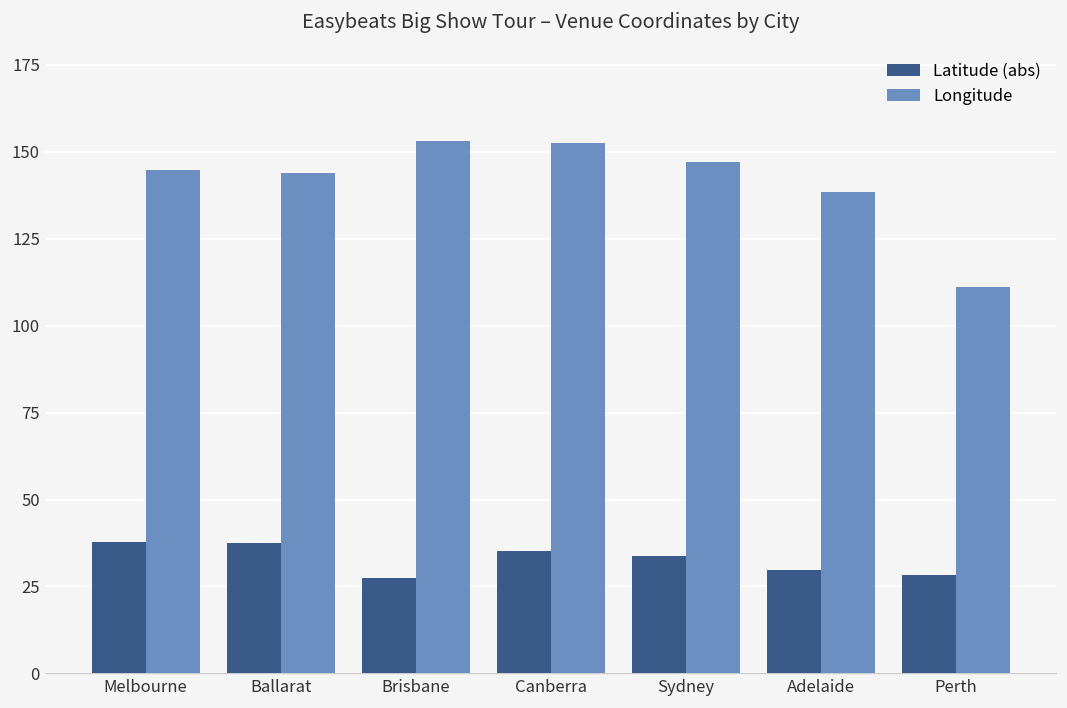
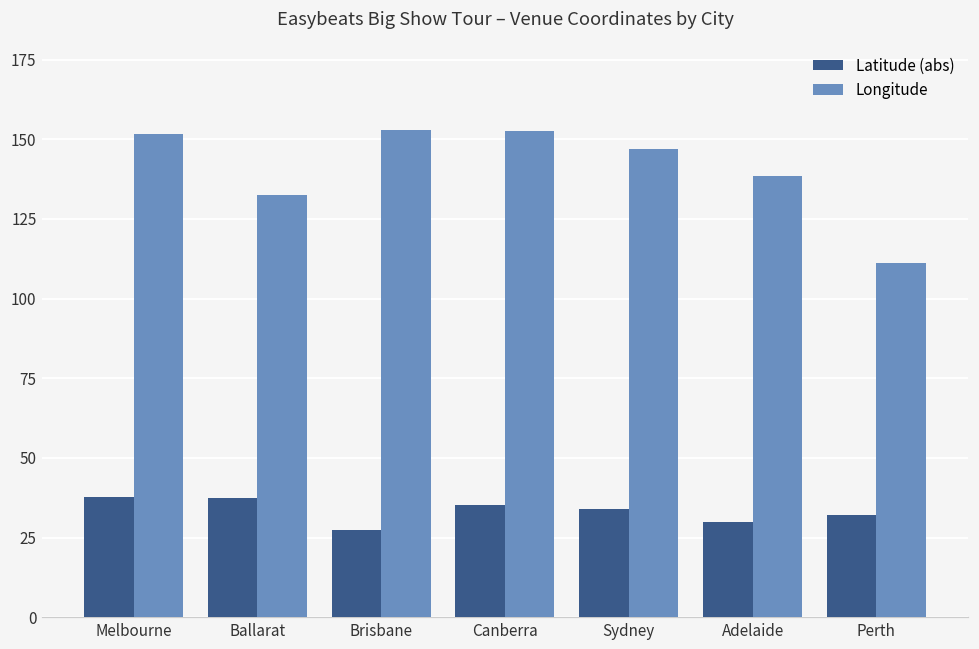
  {
    "Latitude (abs)": {
      "Melbourne": 38,
      "Ballarat": 38,
      "Brisbane": 27,
      "Canberra": 35,
      "Sydney": 34,
      "Adelaide": 30,
-     "Perth": 28
+     "Perth": 32
    },
    "Longitude": {
-     "Melbourne": 145,
-     "Ballarat": 144,
+     "Melbourne": 152,
+     "Ballarat": 133,
      "Brisbane": 153,
      "Canberra": 153,
      "Sydney": 147,
      "Adelaide": 139,
      "Perth": 111
    }
  }
